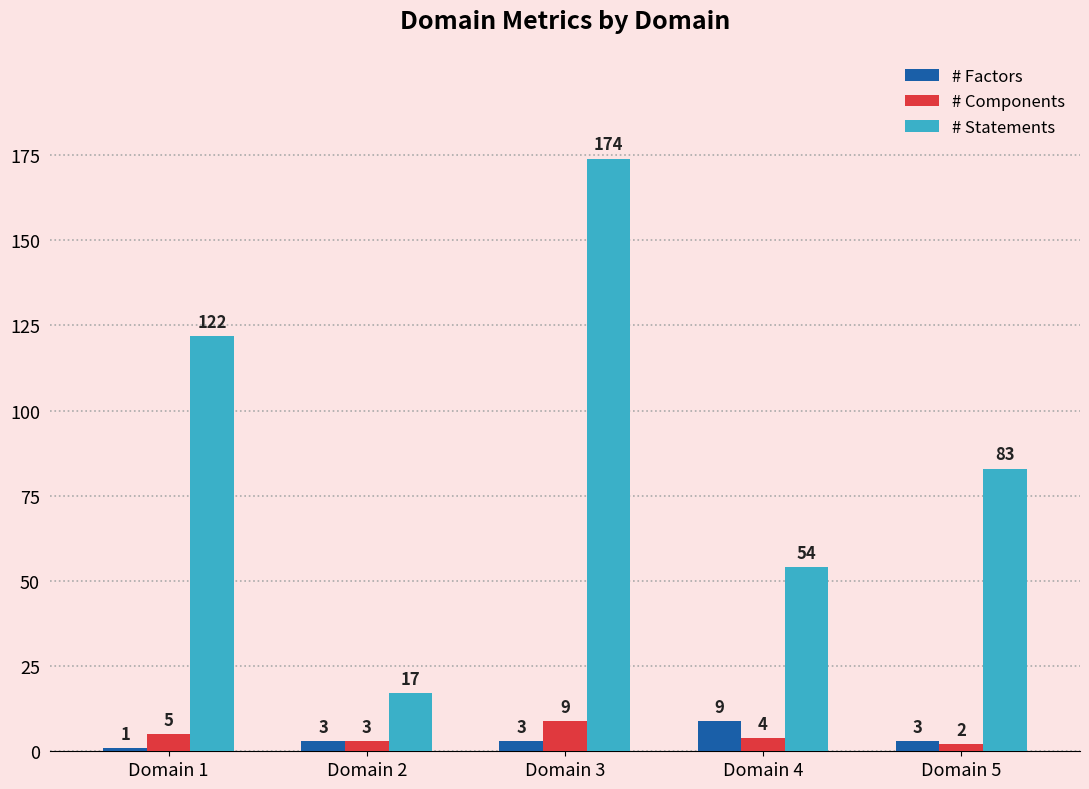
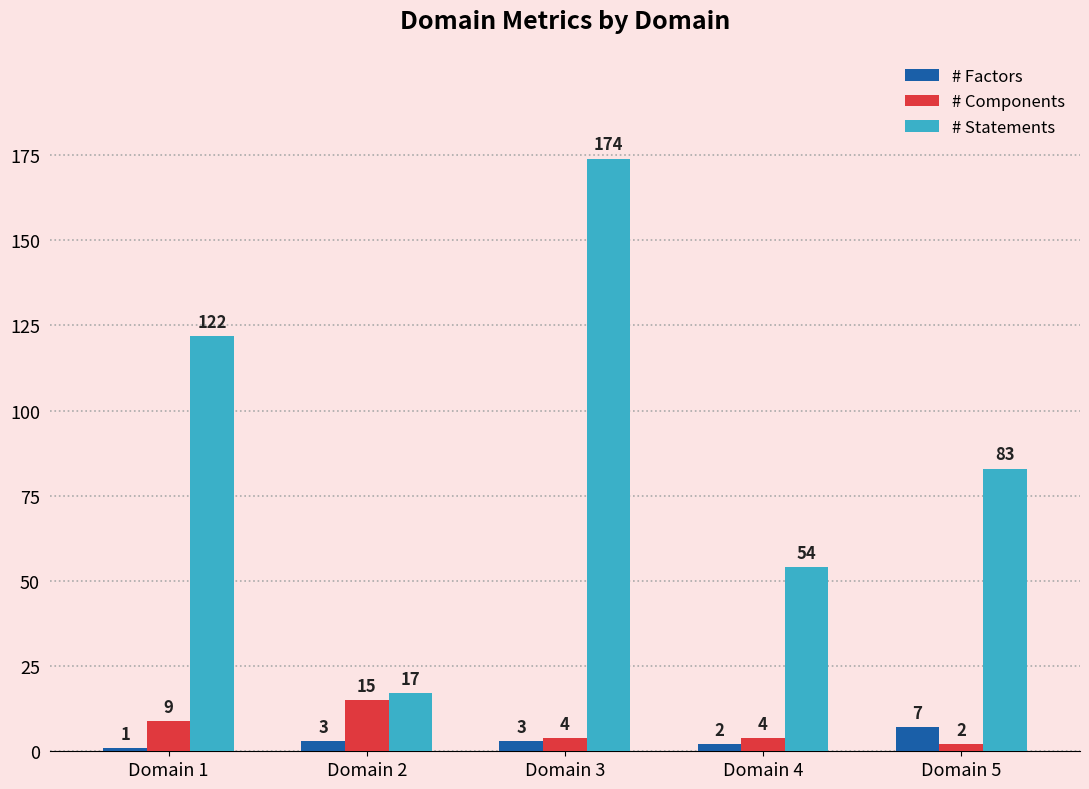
  {
    "# Factors": {
      "Domain 1": 1,
      "Domain 2": 3,
      "Domain 3": 3,
-     "Domain 4": 9,
-     "Domain 5": 3
+     "Domain 4": 2,
+     "Domain 5": 7
    },
    "# Components": {
-     "Domain 1": 5,
-     "Domain 2": 3,
-     "Domain 3": 9,
+     "Domain 1": 9,
+     "Domain 2": 15,
+     "Domain 3": 4,
      "Domain 4": 4,
      "Domain 5": 2
    },
    "# Statements": {
      "Domain 1": 122,
      "Domain 2": 17,
      "Domain 3": 174,
      "Domain 4": 54,
      "Domain 5": 83
    }
  }
